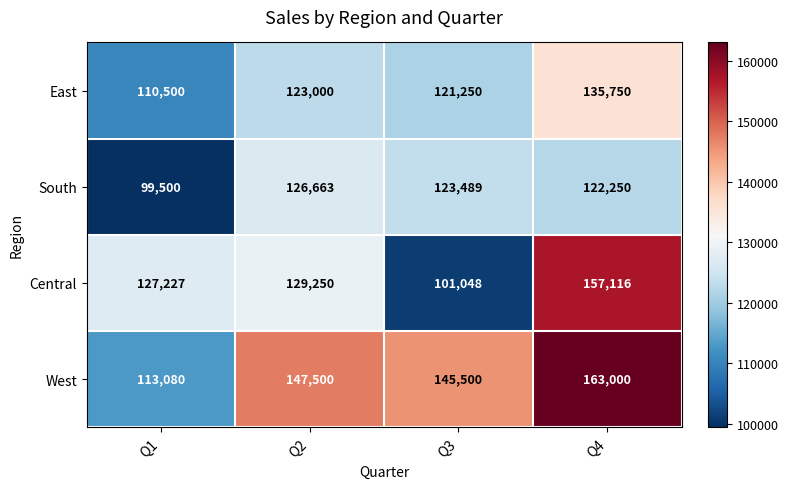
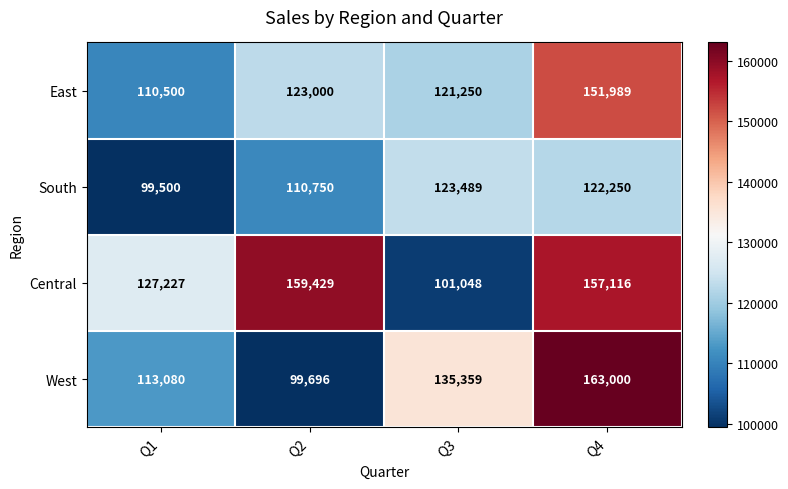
  {
    "East": {
      "Q1": "110,500",
      "Q2": "123,000",
      "Q3": "121,250",
-     "Q4": "135,750"
+     "Q4": "151,989"
    },
    "South": {
      "Q1": "99,500",
-     "Q2": "126,663",
+     "Q2": "110,750",
      "Q3": "123,489",
      "Q4": "122,250"
    },
    "Central": {
      "Q1": "127,227",
-     "Q2": "129,250",
+     "Q2": "159,429",
      "Q3": "101,048",
      "Q4": "157,116"
    },
    "West": {
      "Q1": "113,080",
-     "Q2": "147,500",
-     "Q3": "145,500",
+     "Q2": "99,696",
+     "Q3": "135,359",
      "Q4": "163,000"
    }
  }
